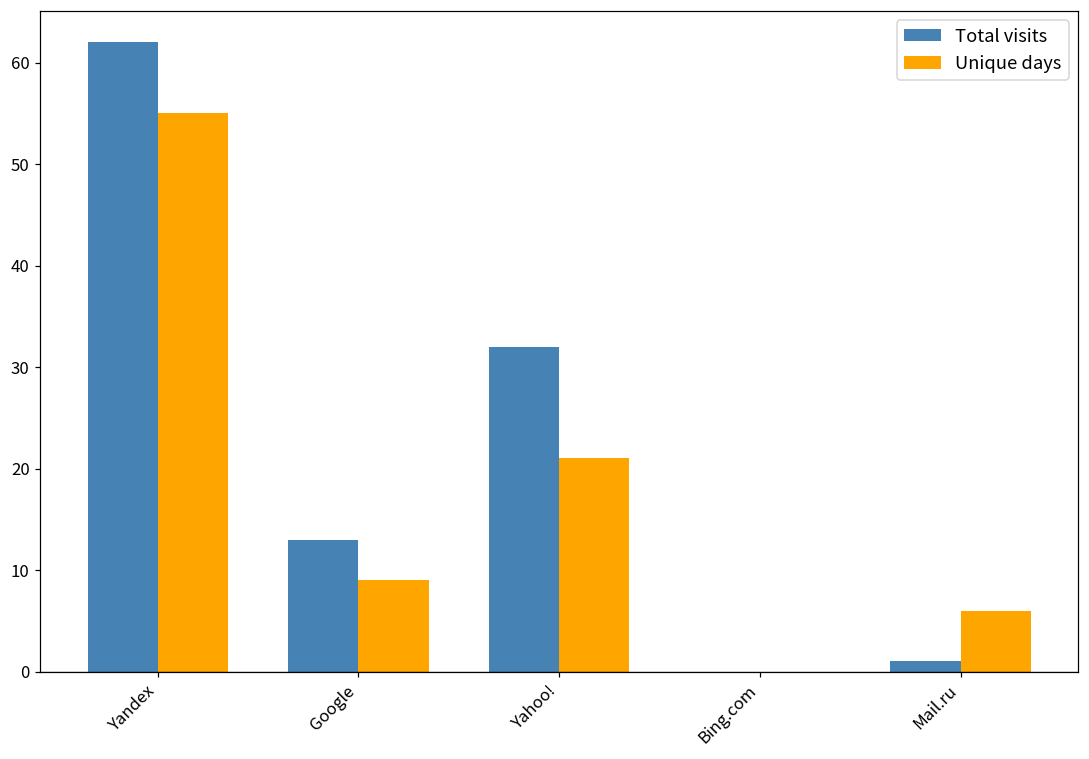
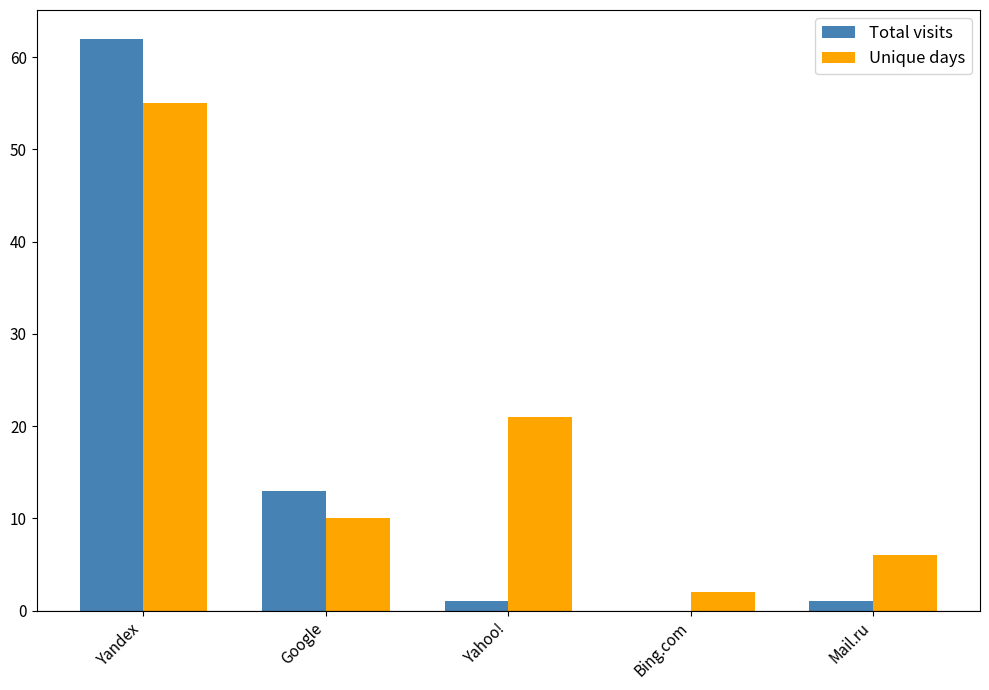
  {
    "Total visits": {
      "Yandex": 62,
      "Google": 13,
-     "Yahoo!": 32,
+     "Yahoo!": 1,
      "Bing.com": 0,
      "Mail.ru": 1
    },
    "Unique days": {
      "Yandex": 55,
-     "Google": 9,
+     "Google": 10,
      "Yahoo!": 21,
-     "Bing.com": 0,
+     "Bing.com": 2,
      "Mail.ru": 6
    }
  }
